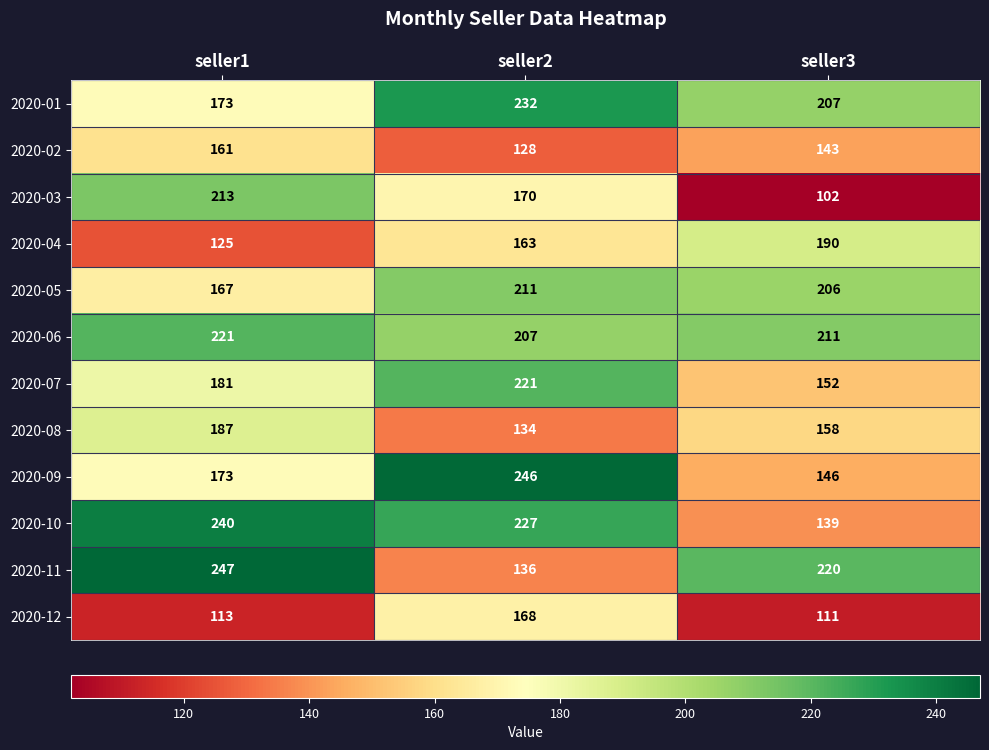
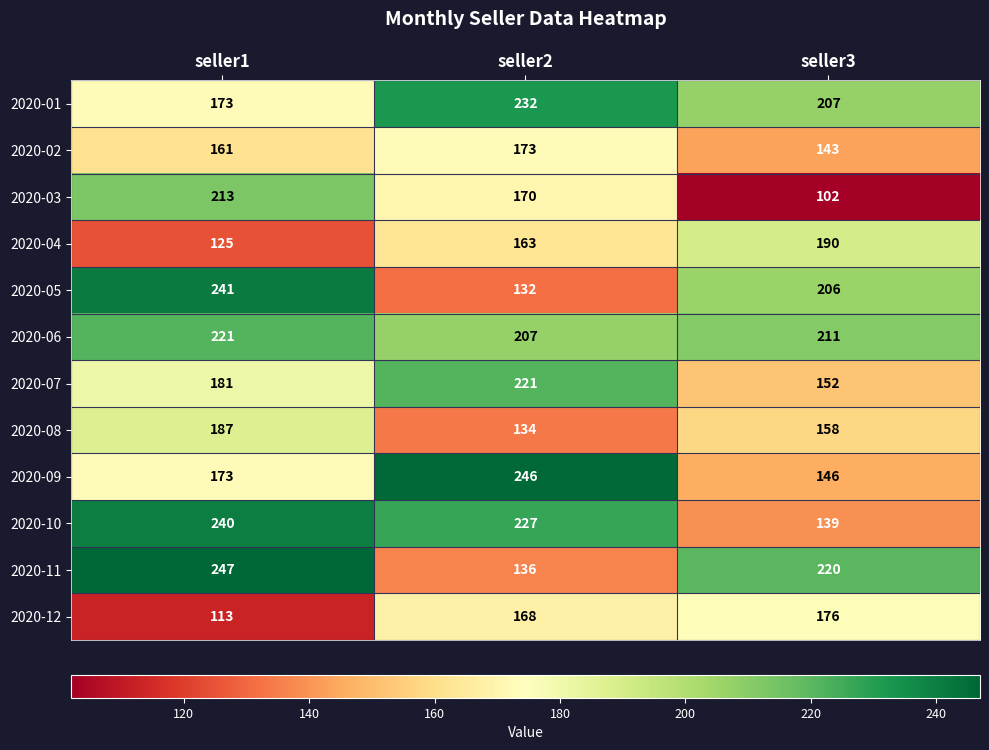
  {
    "2020-01": {
      "seller1": 173,
      "seller2": 232,
      "seller3": 207
    },
    "2020-02": {
      "seller1": 161,
-     "seller2": 128,
+     "seller2": 173,
      "seller3": 143
    },
    "2020-03": {
      "seller1": 213,
      "seller2": 170,
      "seller3": 102
    },
    "2020-04": {
      "seller1": 125,
      "seller2": 163,
      "seller3": 190
    },
    "2020-05": {
-     "seller1": 167,
-     "seller2": 211,
+     "seller1": 241,
+     "seller2": 132,
      "seller3": 206
    },
    "2020-06": {
      "seller1": 221,
      "seller2": 207,
      "seller3": 211
    },
    "2020-07": {
      "seller1": 181,
      "seller2": 221,
      "seller3": 152
    },
    "2020-08": {
      "seller1": 187,
      "seller2": 134,
      "seller3": 158
    },
    "2020-09": {
      "seller1": 173,
      "seller2": 246,
      "seller3": 146
    },
    "2020-10": {
      "seller1": 240,
      "seller2": 227,
      "seller3": 139
    },
    "2020-11": {
      "seller1": 247,
      "seller2": 136,
      "seller3": 220
    },
    "2020-12": {
      "seller1": 113,
      "seller2": 168,
-     "seller3": 111
+     "seller3": 176
    }
  }
